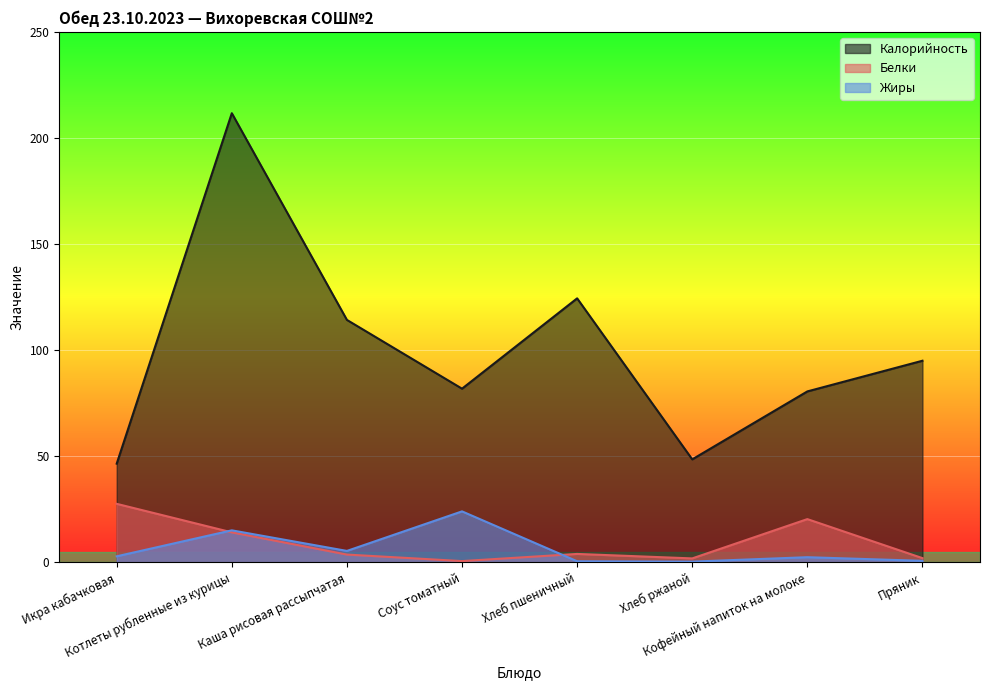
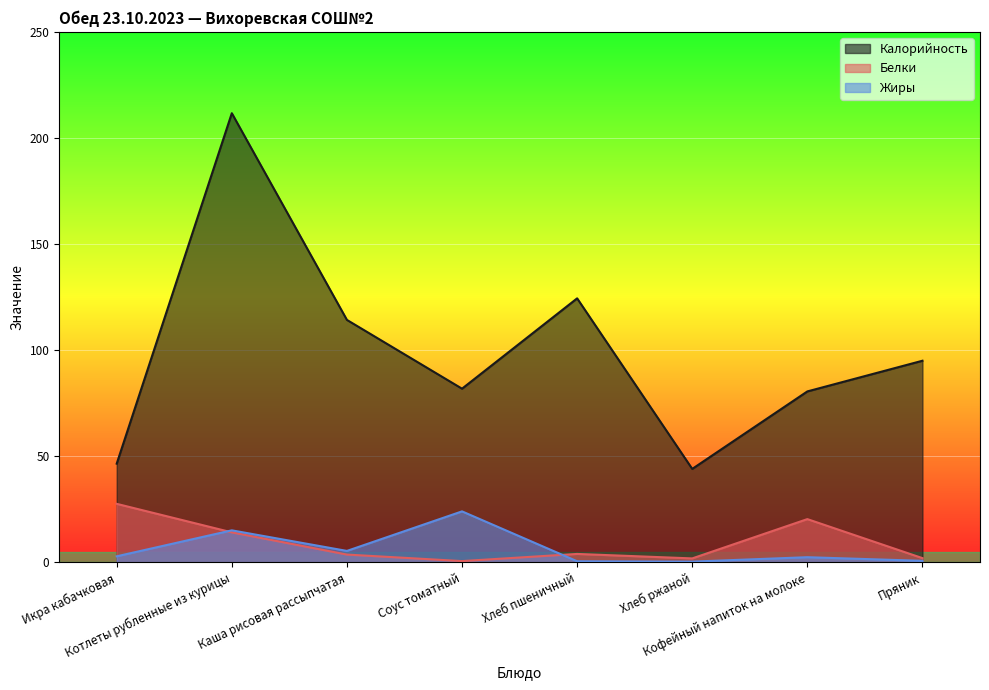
  {
    "Калорийность": {
      "Икра кабачковая": 47,
      "Котлеты рубленные из курицы": 212,
      "Каша рисовая рассыпчатая": 114,
      "Соус томатный": 82,
      "Хлеб пшеничный": 124,
-     "Хлеб ржаной": 49,
+     "Хлеб ржаной": 44,
      "Кофейный напиток на молоке": 81,
      "Пряник": 95
    },
    "Белки": {
      "Икра кабачковая": 28,
      "Каша рисовая рассыпчатая": 4,
      "Соус томатный": 1,
      "Хлеб пшеничный": 4,
      "Хлеб ржаной": 2,
      "Кофейный напиток на молоке": 20,
      "Пряник": 2
    },
    "Жиры": {
      "Икра кабачковая": 3,
      "Каша рисовая рассыпчатая": 5,
      "Соус томатный": 24,
      "Хлеб пшеничный": 1,
      "Хлеб ржаной": 0,
      "Кофейный напиток на молоке": 2,
      "Пряник": 1
    }
  }
